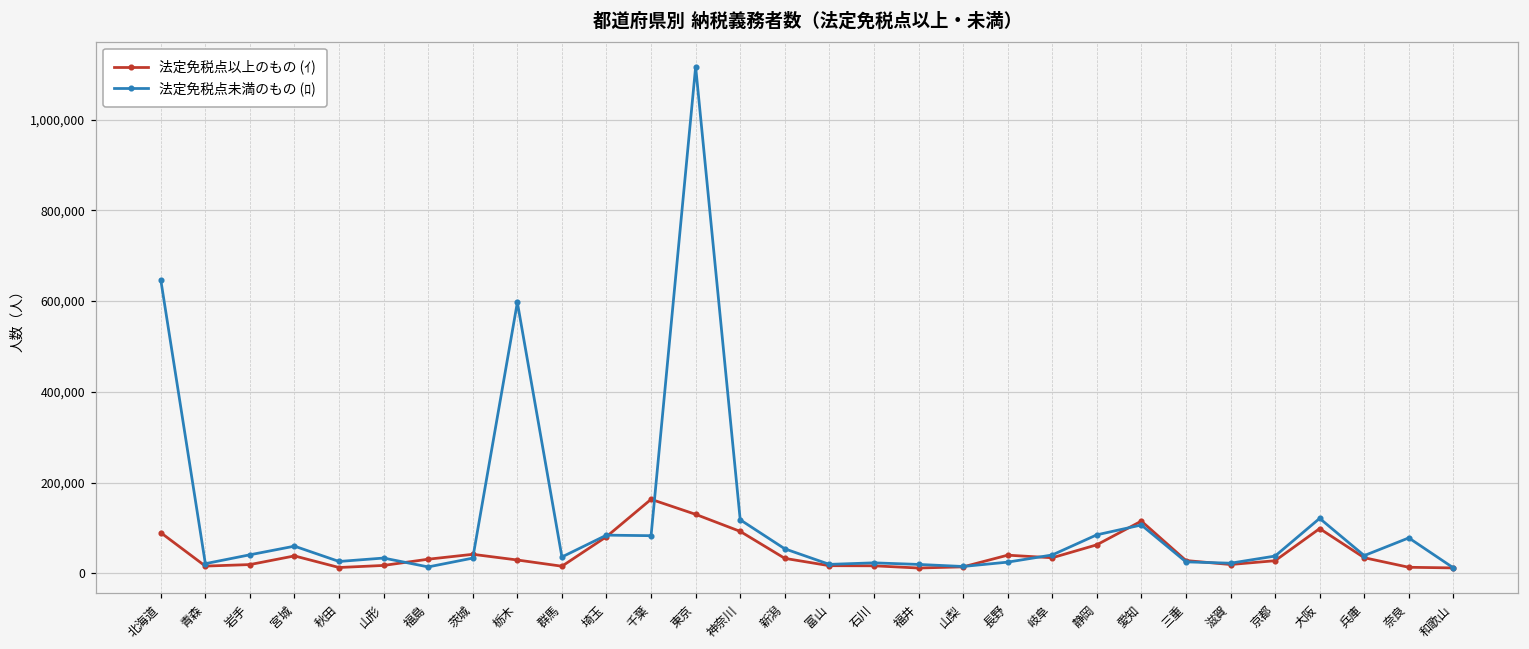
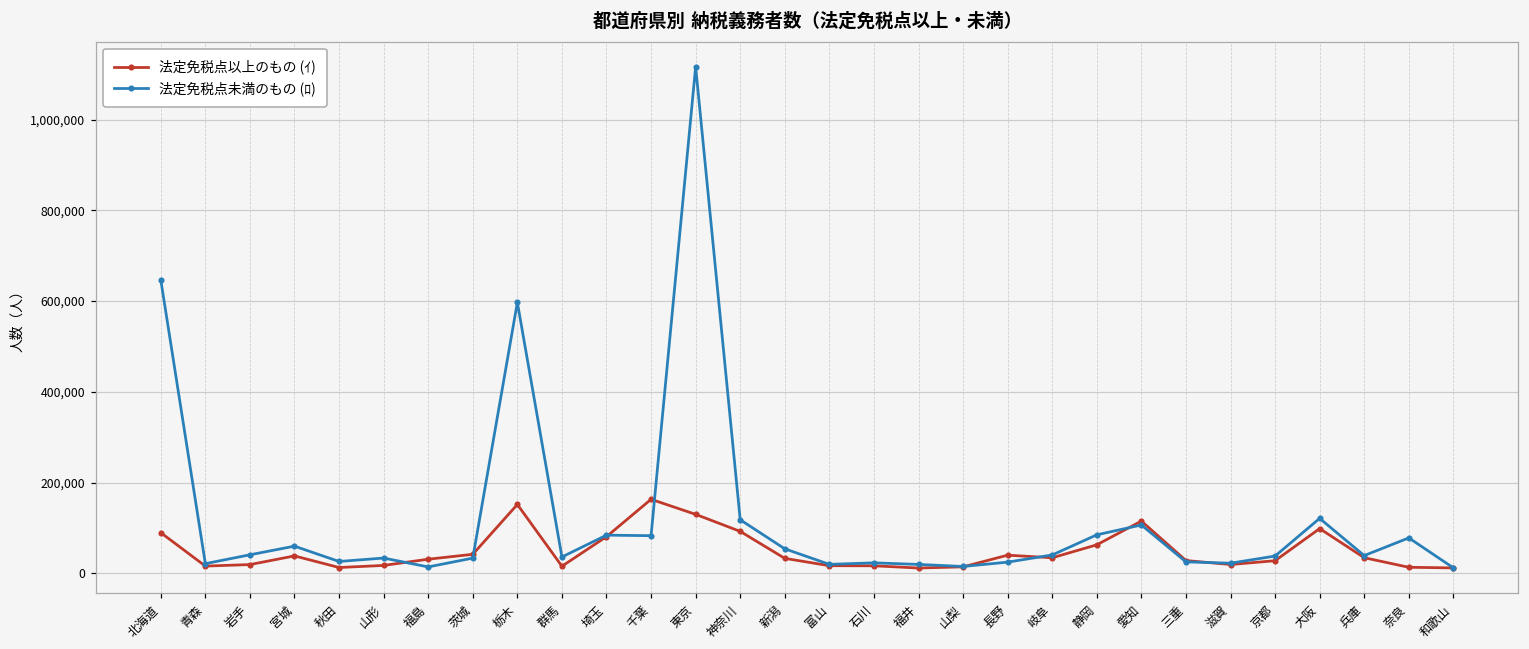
  {
    "法定免税点以上のもの (ｲ)": {
      "北海道": "90,000",
      "岩手": "20,000",
      "宮城": "40,000",
      "秋田": "10,000",
      "山形": "20,000",
      "福島": "30,000",
      "茨城": "40,000",
-     "栃木": "30,000",
+     "栃木": "150,000",
      "群馬": "20,000",
      "千葉": "160,000",
      "東京": "130,000",
      "神奈川": "90,000",
      "新潟": "30,000",
      "石川": "20,000",
      "福井": "10,000",
      "長野": "40,000",
      "岐阜": "30,000",
      "静岡": "60,000",
      "愛知": "120,000",
      "京都": "30,000",
      "大阪": "100,000",
      "奈良": "10,000"
    },
    "法定免税点未満のもの (ﾛ)": {
      "北海道": "650,000",
      "岩手": "40,000",
      "宮城": "60,000",
      "秋田": "30,000",
      "山形": "30,000",
      "福島": "10,000",
      "茨城": "30,000",
      "栃木": "600,000",
      "群馬": "40,000",
      "千葉": "80,000",
      "東京": "1,120,000",
      "神奈川": "120,000",
      "新潟": "50,000",
      "石川": "20,000",
      "福井": "20,000",
      "長野": "20,000",
      "岐阜": "40,000",
      "静岡": "80,000",
      "愛知": "110,000",
      "京都": "40,000",
      "大阪": "120,000",
      "奈良": "80,000"
    }
  }
